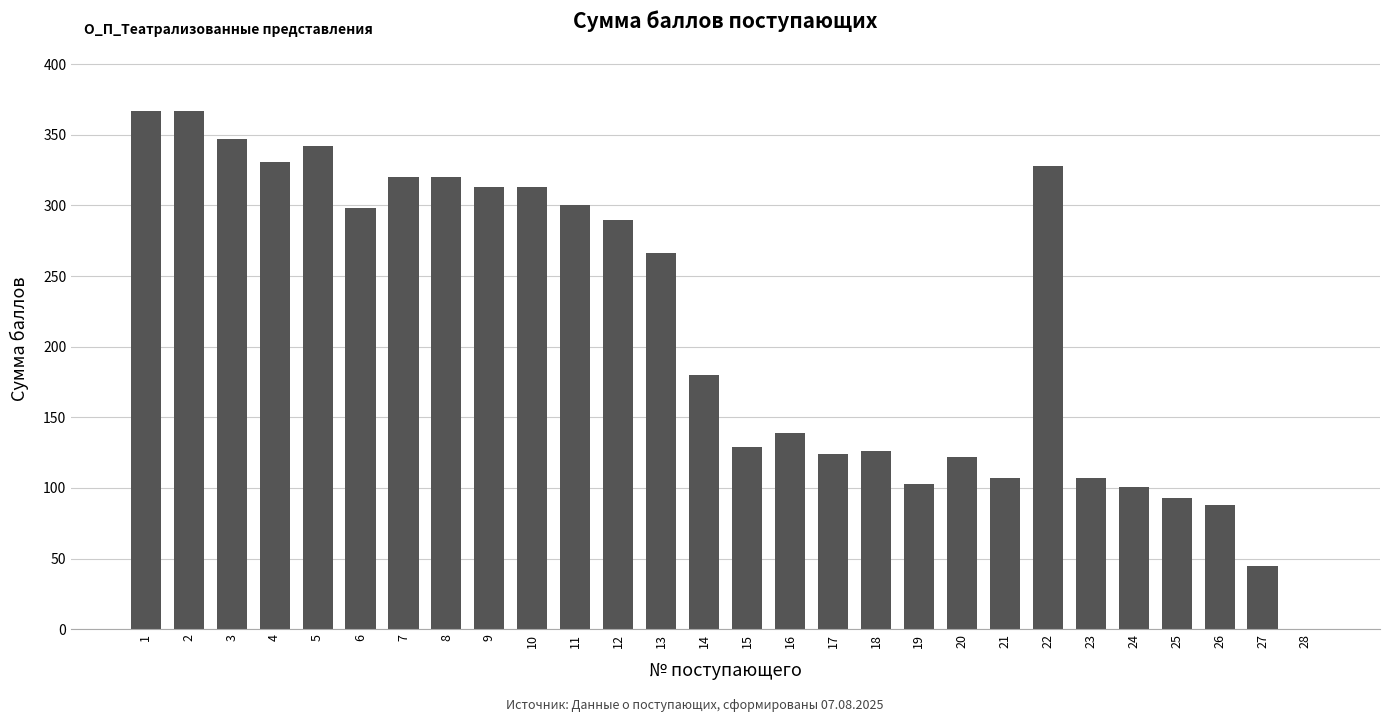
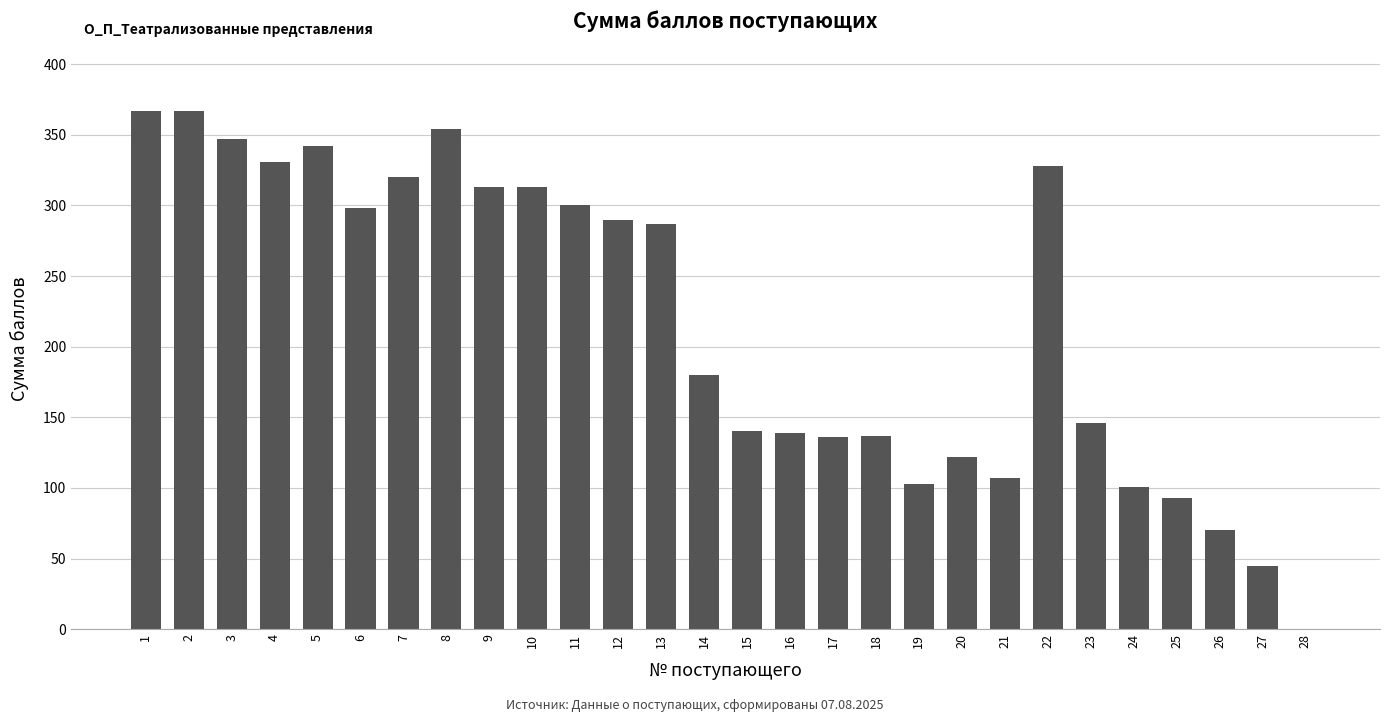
  {
    "1": 367,
    "2": 367,
    "3": 347,
    "4": 331,
    "5": 342,
    "6": 298,
    "7": 320,
-   "8": 320,
+   "8": 354,
    "9": 313,
    "10": 313,
    "11": 300,
    "12": 290,
-   "13": 266,
+   "13": 287,
    "14": 180,
-   "15": 129,
+   "15": 140,
    "16": 139,
-   "17": 124,
-   "18": 126,
+   "17": 136,
+   "18": 137,
    "19": 103,
    "20": 122,
    "21": 107,
    "22": 328,
-   "23": 107,
+   "23": 146,
    "24": 101,
    "25": 93,
-   "26": 88,
+   "26": 70,
    "27": 45,
    "28": 0
  }
